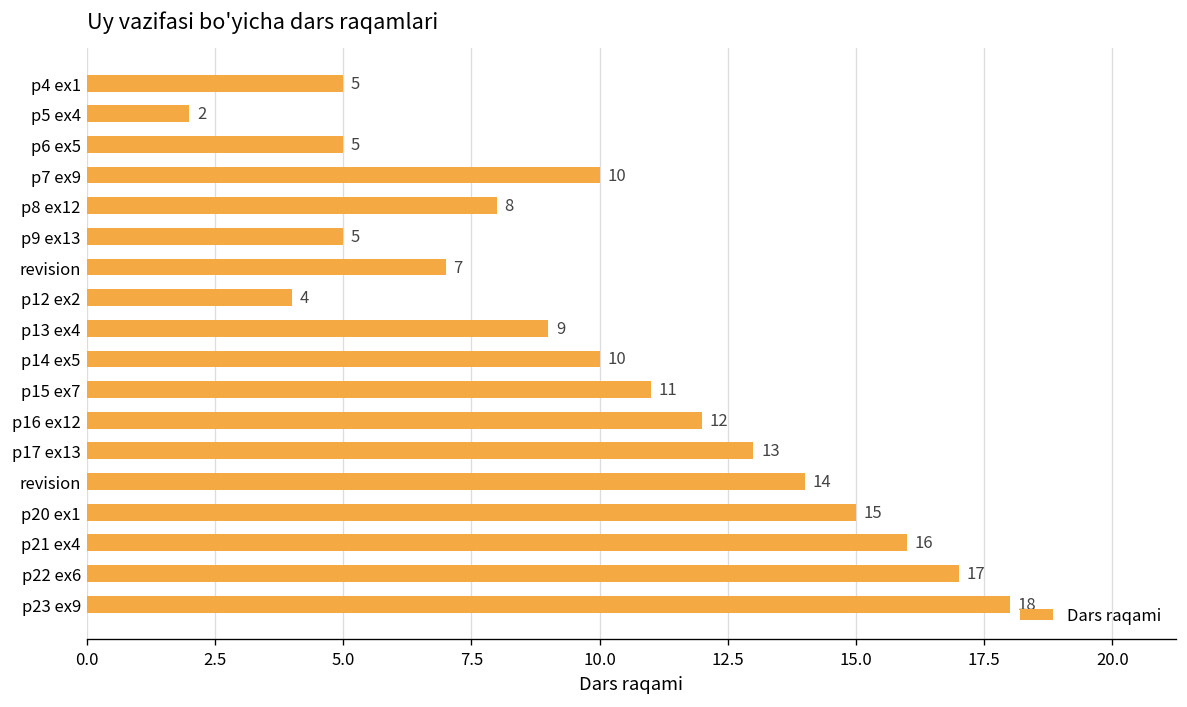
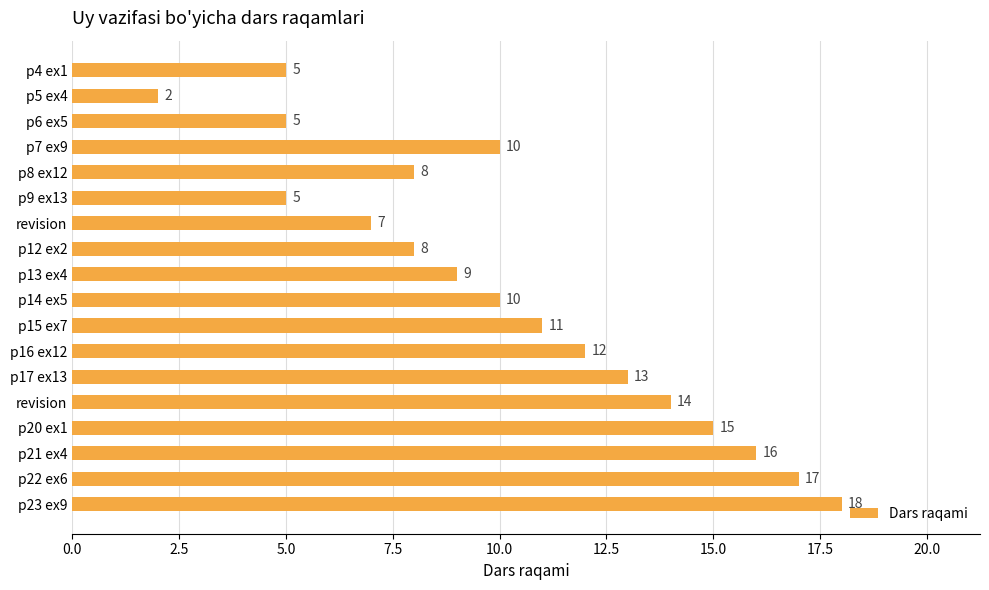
  {
    "p4 ex1": 5,
    "p5 ex4": 2,
    "p6 ex5": 5,
    "p7 ex9": 10,
    "p8 ex12": 8,
    "p9 ex13": 5,
-   "p12 ex2": 4,
+   "p12 ex2": 8,
    "p13 ex4": 9,
    "p14 ex5": 10,
    "p15 ex7": 11,
    "p16 ex12": 12,
    "p17 ex13": 13,
    "p20 ex1": 15,
    "p21 ex4": 16,
    "p22 ex6": 17,
    "p23 ex9": 18
  }
